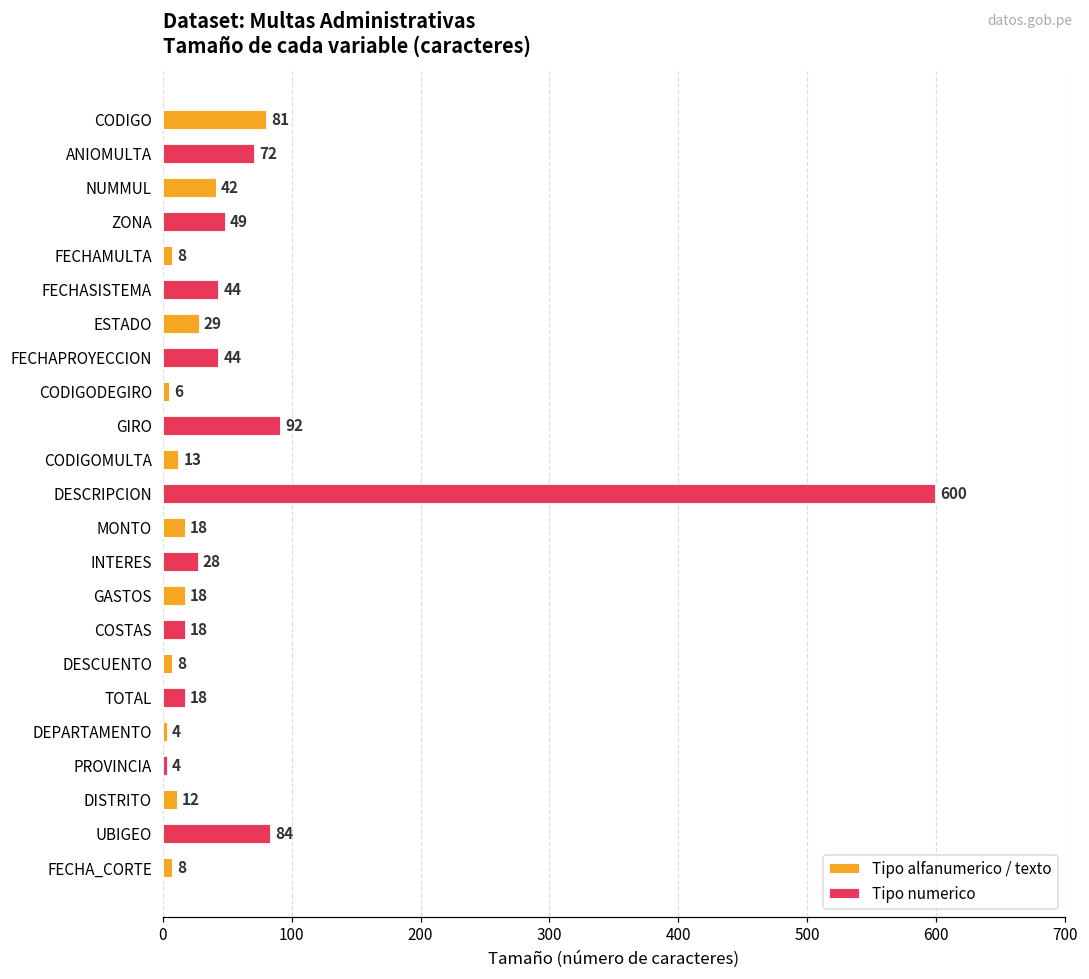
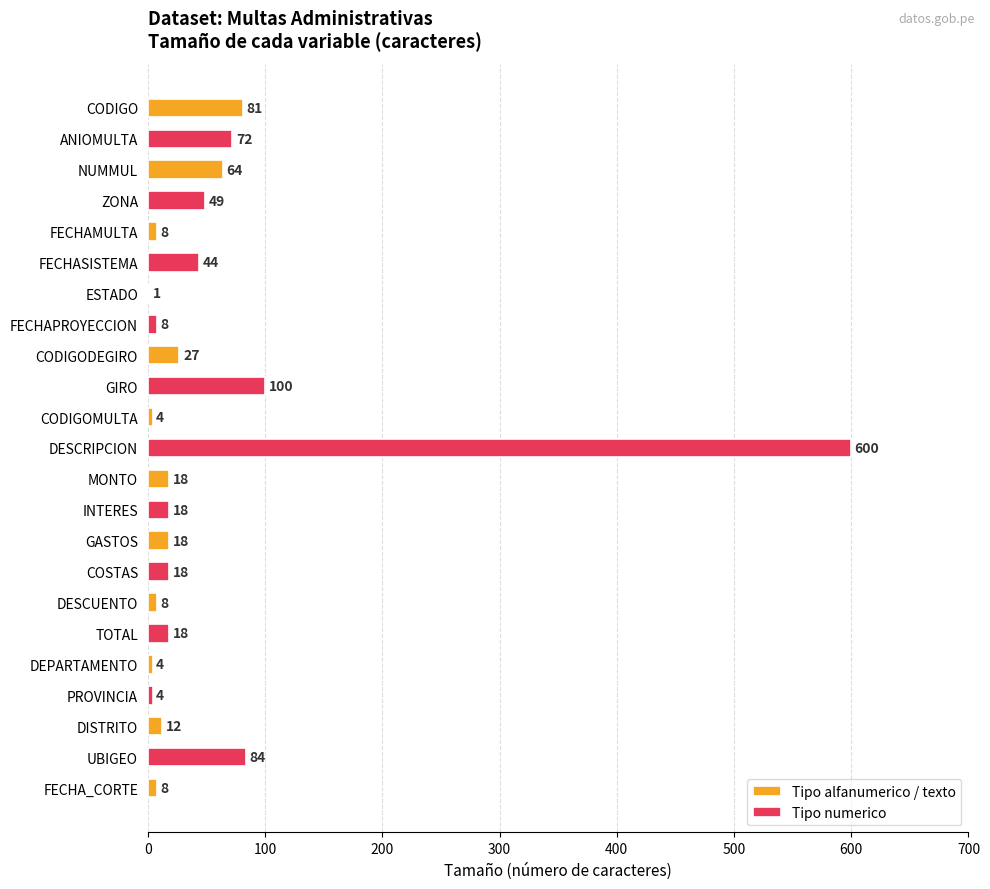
  {
    "Tipo alfanumerico / texto": {
      "CODIGO": 81,
-     "NUMMUL": 42,
+     "NUMMUL": 64,
      "FECHAMULTA": 8,
-     "ESTADO": 29,
-     "CODIGODEGIRO": 6,
-     "CODIGOMULTA": 13,
+     "ESTADO": 1,
+     "CODIGODEGIRO": 27,
+     "CODIGOMULTA": 4,
      "MONTO": 18,
      "GASTOS": 18,
      "DESCUENTO": 8,
      "DEPARTAMENTO": 4,
      "DISTRITO": 12,
      "FECHA_CORTE": 8
    },
    "Tipo numerico": {
      "ANIOMULTA": 72,
      "ZONA": 49,
      "FECHASISTEMA": 44,
-     "FECHAPROYECCION": 44,
-     "GIRO": 92,
+     "FECHAPROYECCION": 8,
+     "GIRO": 100,
      "DESCRIPCION": 600,
-     "INTERES": 28,
+     "INTERES": 18,
      "COSTAS": 18,
      "TOTAL": 18,
      "PROVINCIA": 4,
      "UBIGEO": 84
    }
  }
